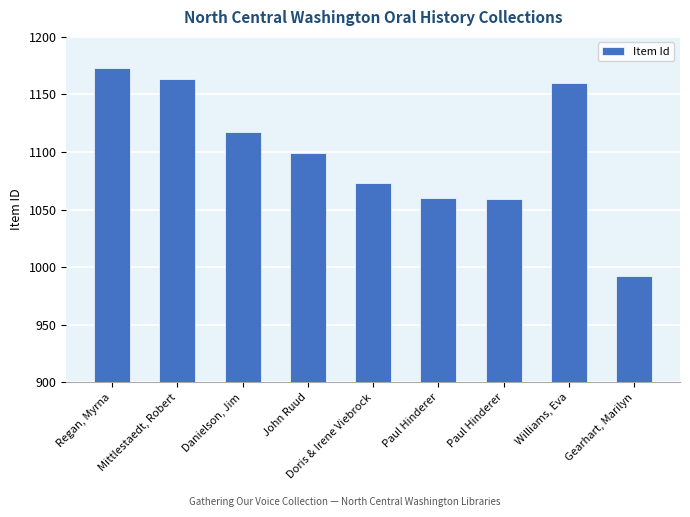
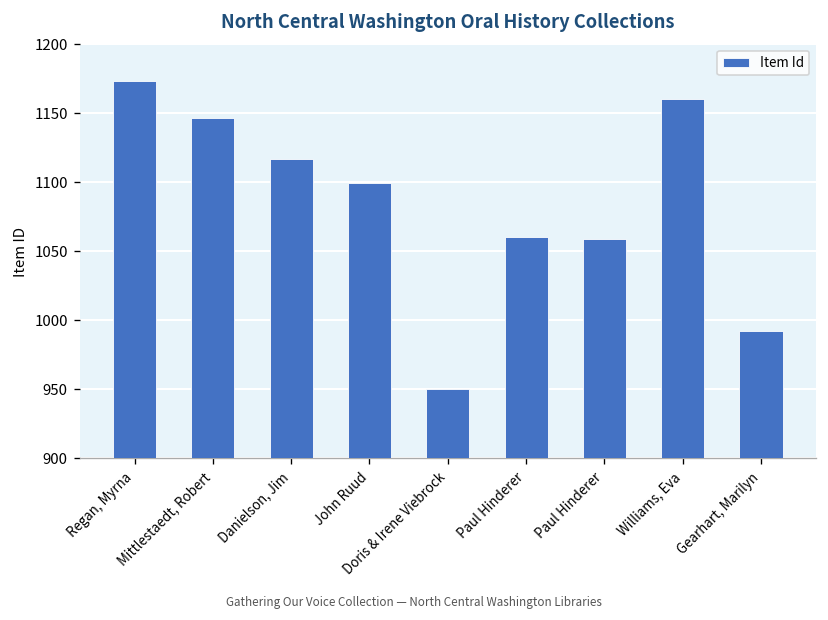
  {
    "Regan, Myrna": 1173,
-   "Mittlestaedt, Robert": 1163,
+   "Mittlestaedt, Robert": 1146,
    "Danielson, Jim": 1117,
    "John Ruud": 1099,
-   "Doris & Irene Viebrock": 1073,
+   "Doris & Irene Viebrock": 950,
    "Williams, Eva": 1160,
    "Gearhart, Marilyn": 992
  }
